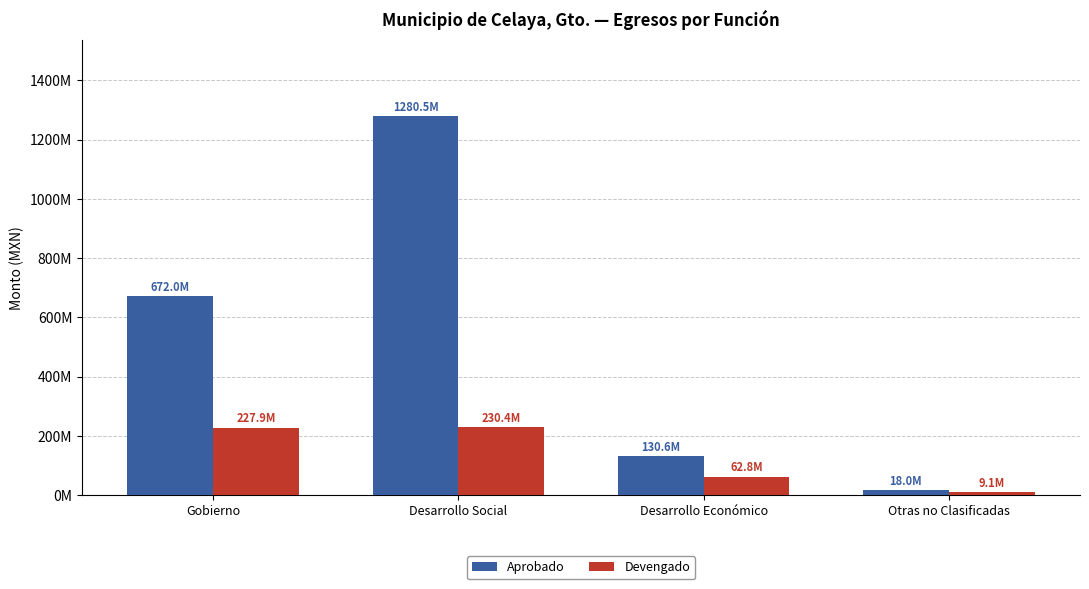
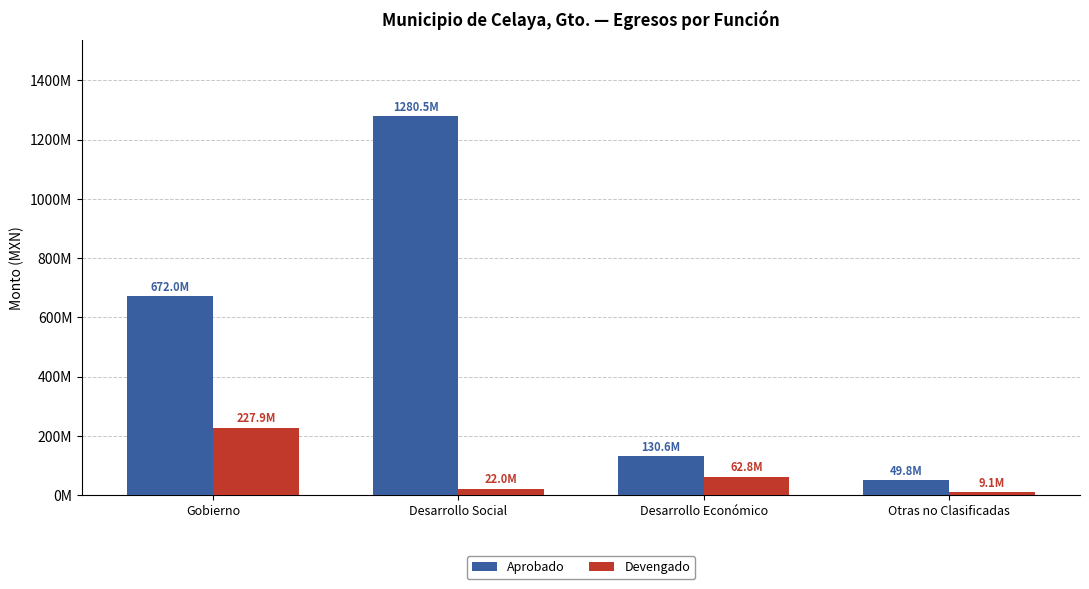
  {
    "Aprobado": {
      "Gobierno": "672.0M",
      "Desarrollo Social": "1280.5M",
      "Desarrollo Económico": "130.6M",
-     "Otras no Clasificadas": "18.0M"
+     "Otras no Clasificadas": "49.8M"
    },
    "Devengado": {
      "Gobierno": "227.9M",
-     "Desarrollo Social": "230.4M",
+     "Desarrollo Social": "22.0M",
      "Desarrollo Económico": "62.8M",
      "Otras no Clasificadas": "9.1M"
    }
  }
